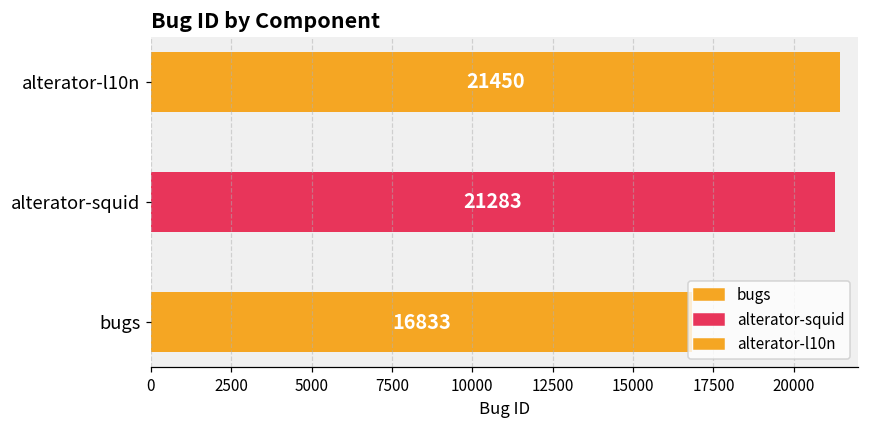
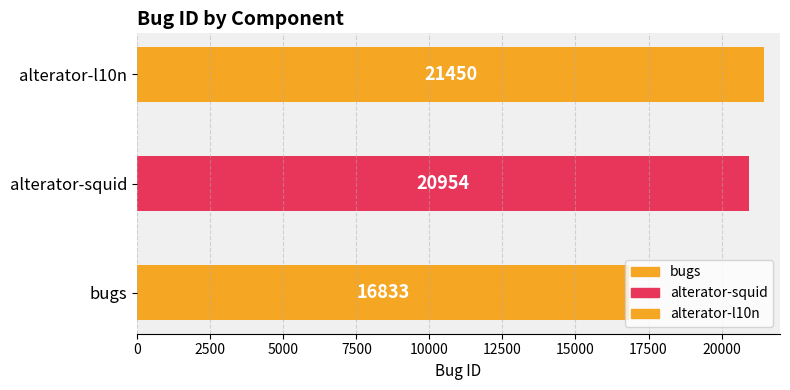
  {
    "alterator-l10n": 21450,
-   "alterator-squid": 21283
+   "alterator-squid": 20954
  }
